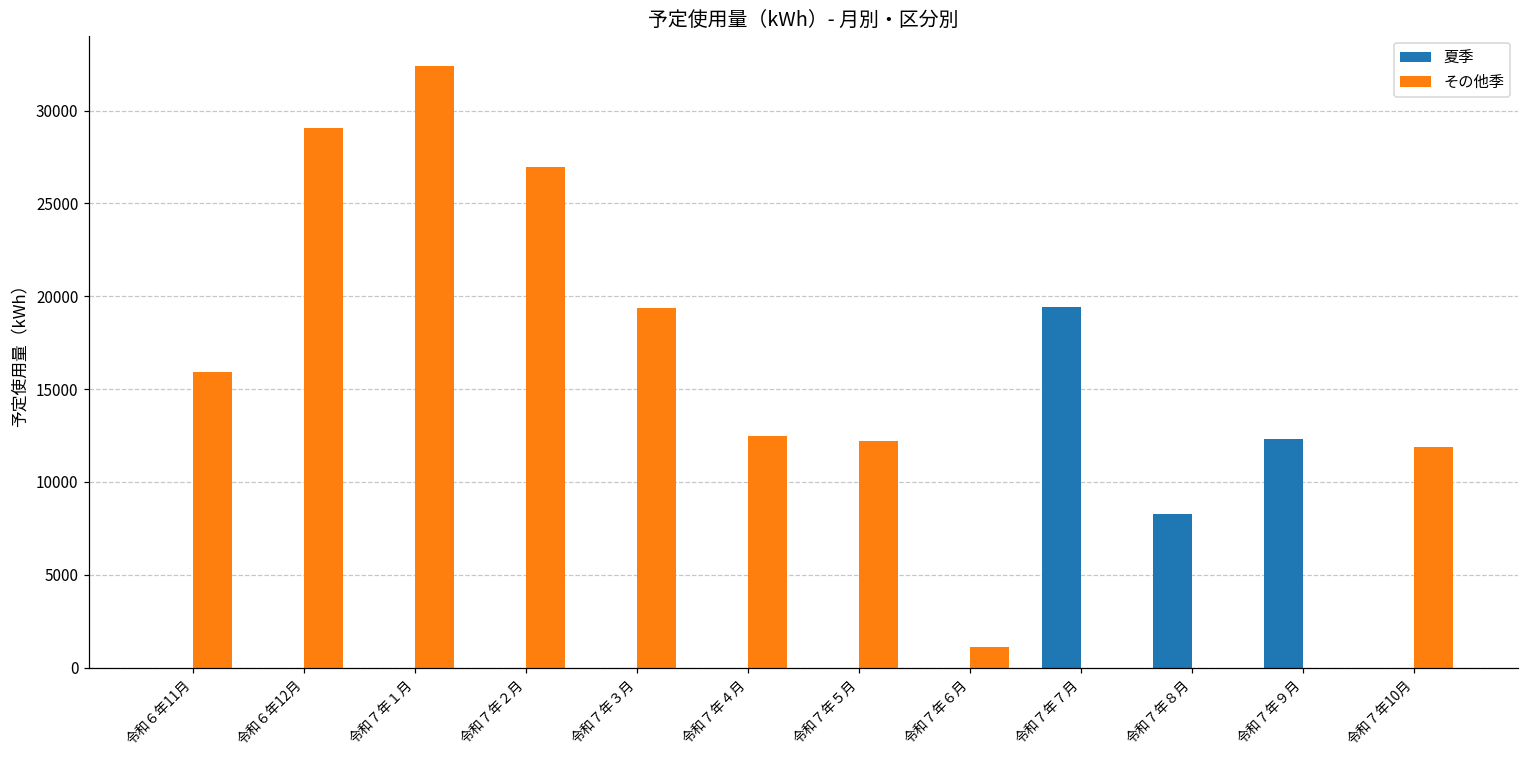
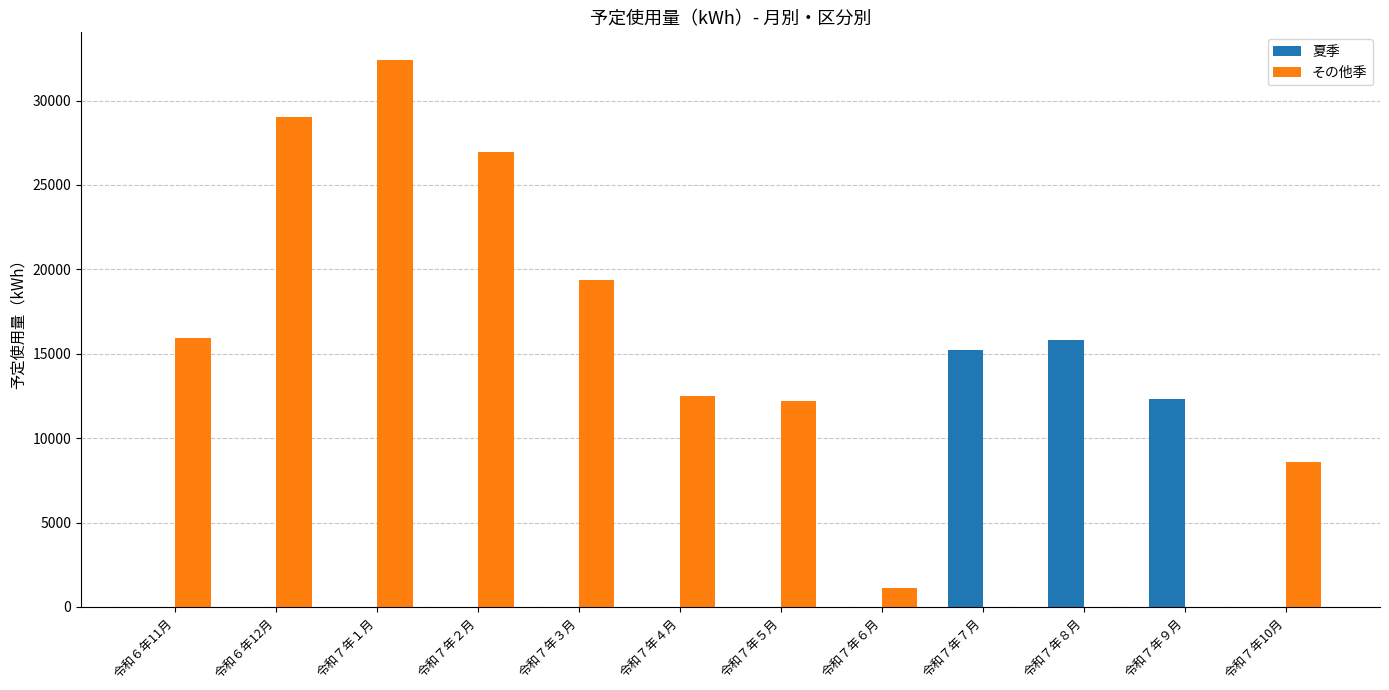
  {
    "夏季": {
      "令和６年11月": 0,
      "令和６年12月": 0,
      "令和７年１月": 0,
      "令和７年２月": 0,
      "令和７年３月": 0,
      "令和７年４月": 0,
      "令和７年５月": 0,
      "令和７年６月": 0,
-     "令和７年７月": 19400,
-     "令和７年８月": 8300,
+     "令和７年７月": 15200,
+     "令和７年８月": 15800,
      "令和７年９月": 12300,
      "令和７年10月": 0
    },
    "その他季": {
      "令和６年11月": 15900,
      "令和６年12月": 29000,
      "令和７年１月": 32400,
      "令和７年２月": 27000,
      "令和７年３月": 19400,
      "令和７年４月": 12500,
      "令和７年５月": 12200,
      "令和７年６月": 1100,
      "令和７年７月": 0,
      "令和７年８月": 0,
      "令和７年９月": 0,
-     "令和７年10月": 11900
+     "令和７年10月": 8600
    }
  }
